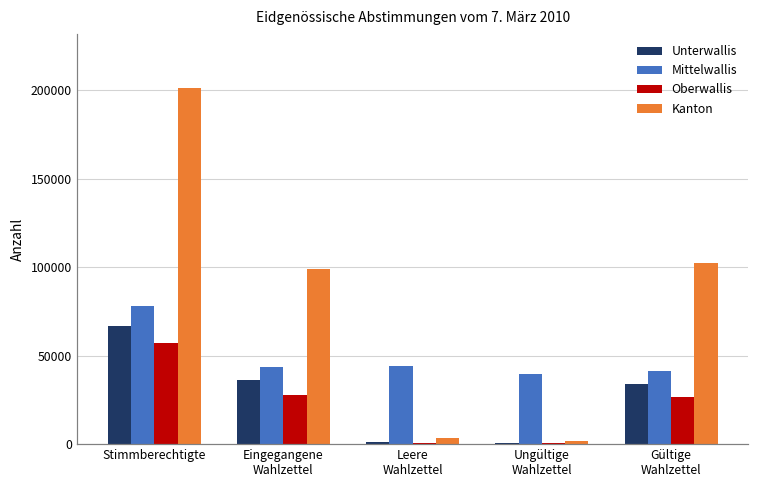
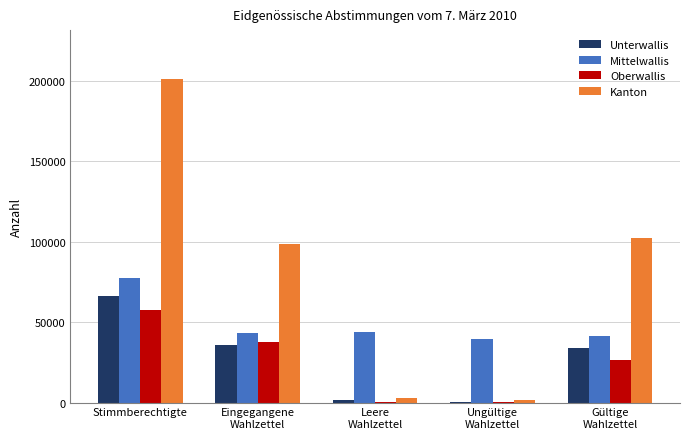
  {
    "Unterwallis": {
      "Stimmberechtigte": 66000,
      "Eingegangene Wahlzettel": 36000,
      "Gültige Wahlzettel": 34000
    },
    "Mittelwallis": {
      "Stimmberechtigte": 78000,
      "Eingegangene Wahlzettel": 43000,
      "Leere Wahlzettel": 44000,
      "Ungültige Wahlzettel": 39000,
      "Gültige Wahlzettel": 42000
    },
    "Oberwallis": {
      "Stimmberechtigte": 57000,
-     "Eingegangene Wahlzettel": 28000,
+     "Eingegangene Wahlzettel": 37000,
      "Gültige Wahlzettel": 27000
    },
    "Kanton": {
      "Stimmberechtigte": 202000,
      "Eingegangene Wahlzettel": 99000,
      "Leere Wahlzettel": 3000,
      "Ungültige Wahlzettel": 2000,
      "Gültige Wahlzettel": 102000
    }
  }
